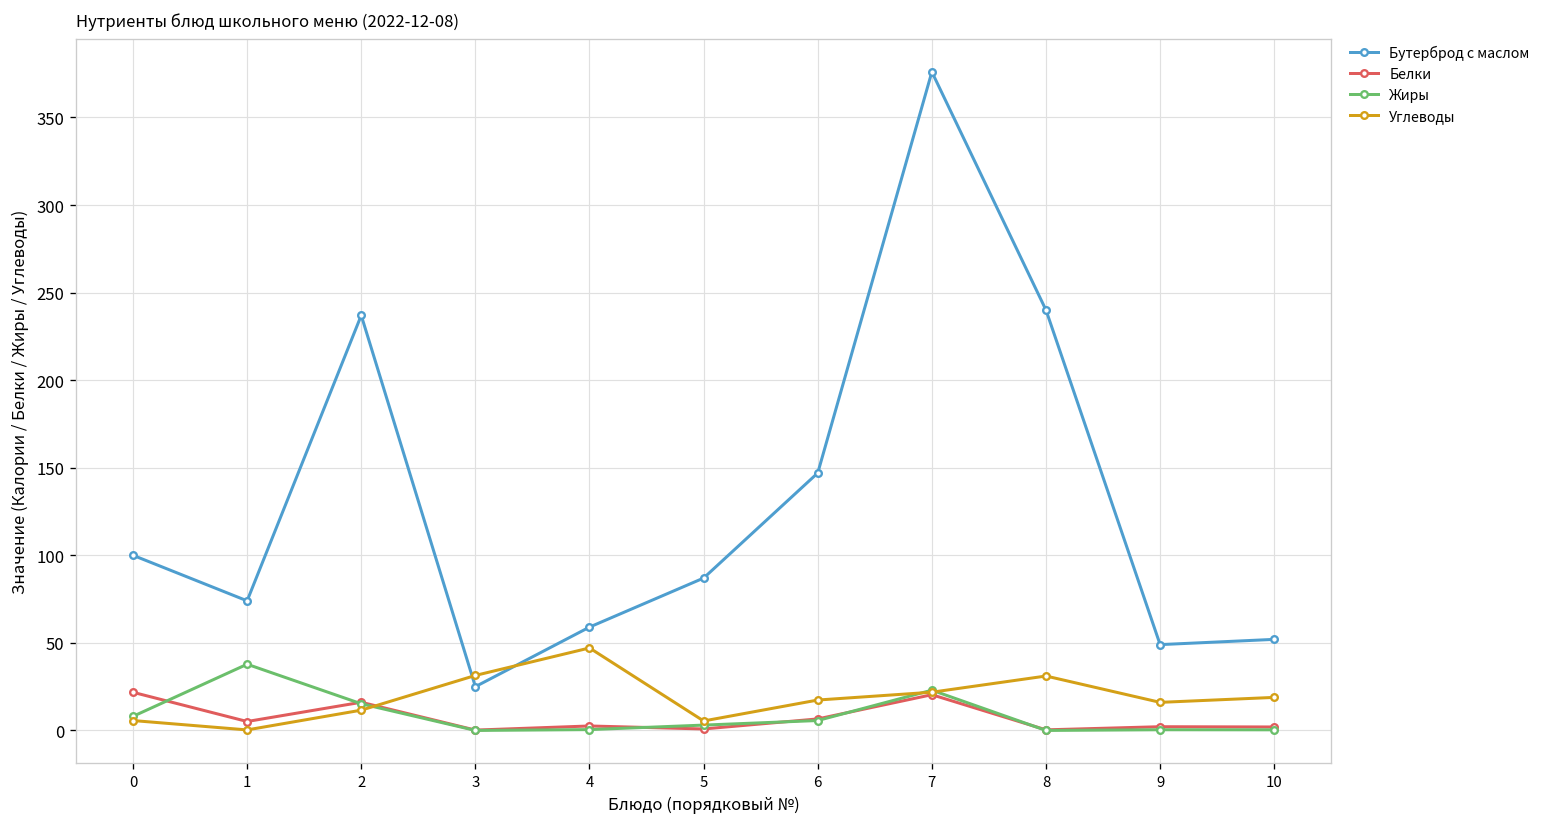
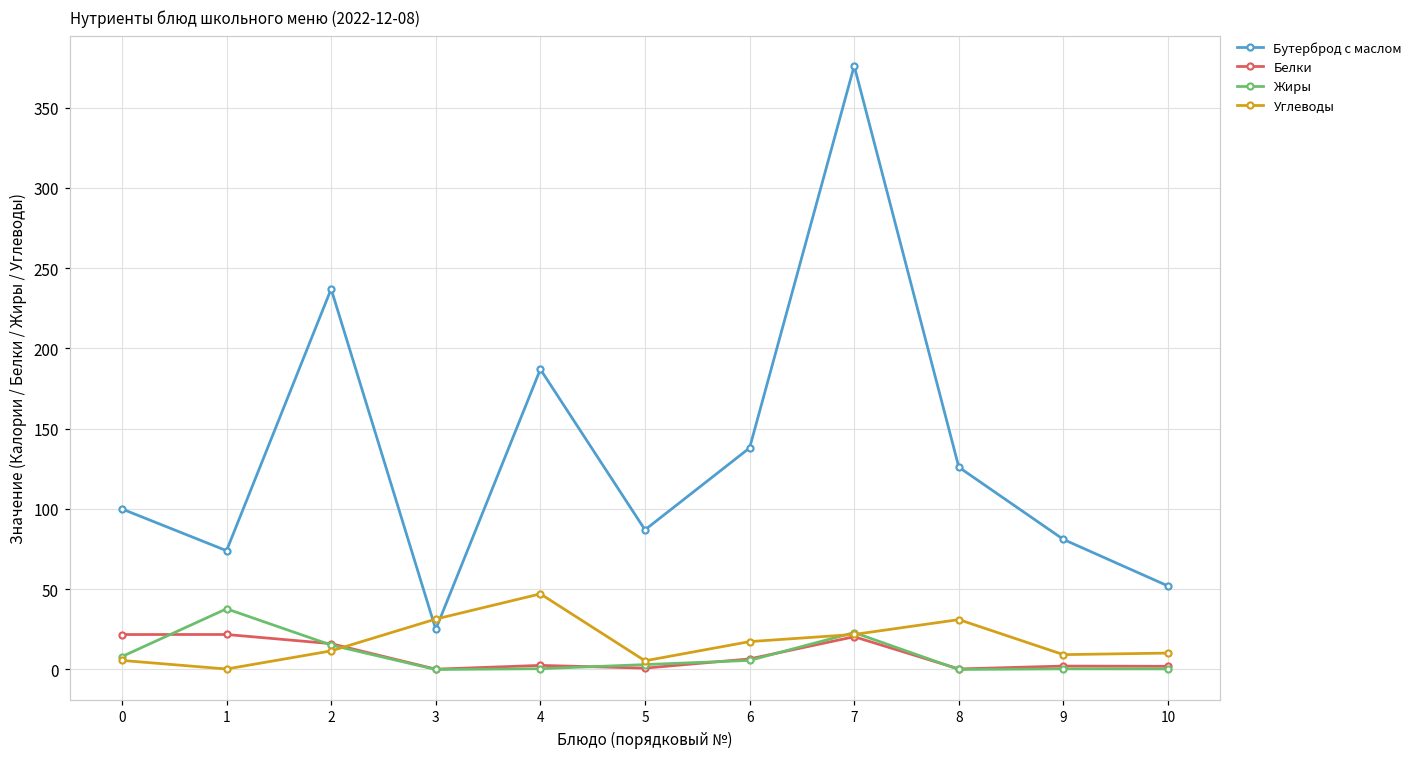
  {
    "Бутерброд с маслом": {
      "0": 100,
      "1": 74,
      "2": 237,
      "3": 25,
-     "4": 59,
+     "4": 187,
      "5": 87,
-     "6": 147,
+     "6": 138,
      "7": 376,
-     "8": 240,
-     "9": 49,
+     "8": 126,
+     "9": 81,
      "10": 52
    },
    "Белки": {
      "0": 22,
-     "1": 5,
+     "1": 22,
      "4": 3,
      "5": 1
    },
    "Жиры": {
      "0": 8,
      "1": 38,
      "4": 0,
      "5": 3
    },
    "Углеводы": {
      "0": 6,
      "1": 0,
      "2": 12,
      "3": 31,
      "4": 47,
      "5": 5,
      "6": 17,
      "8": 31,
-     "9": 16,
-     "10": 19
+     "9": 9,
+     "10": 10
    }
  }
